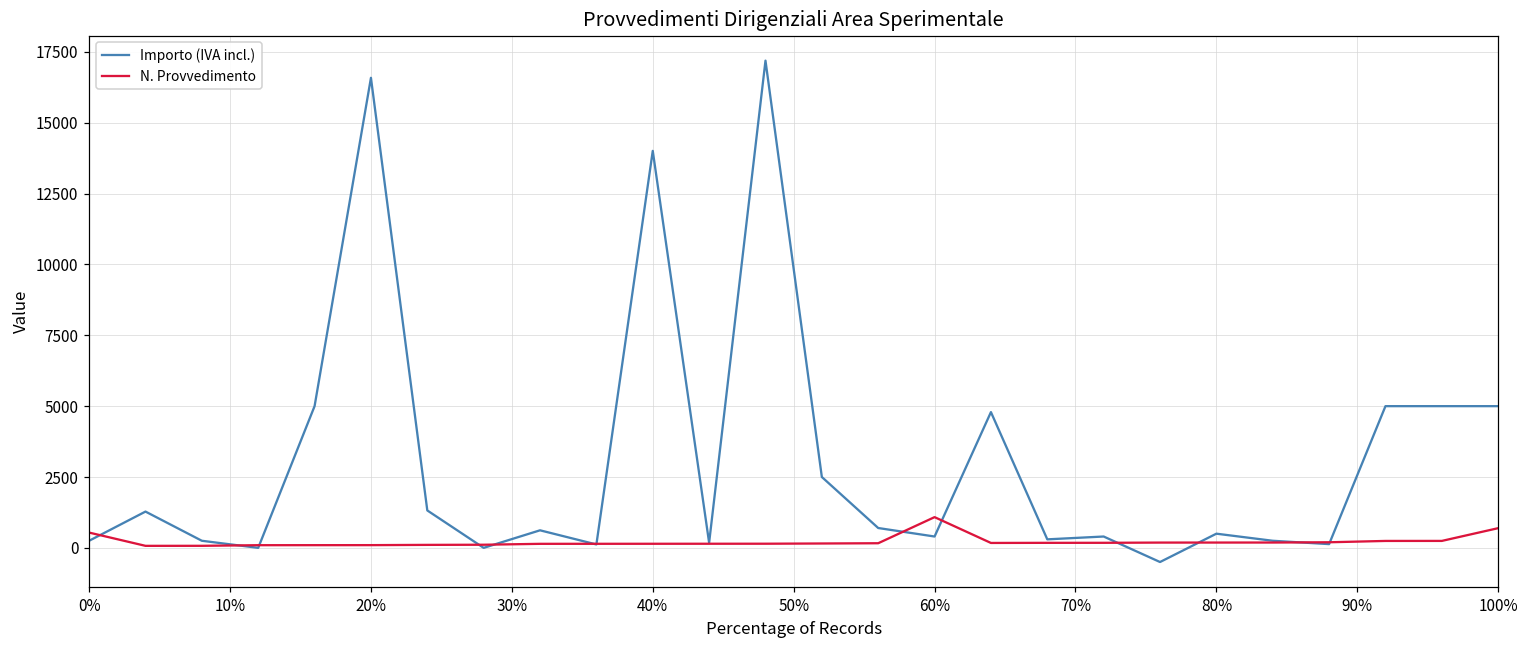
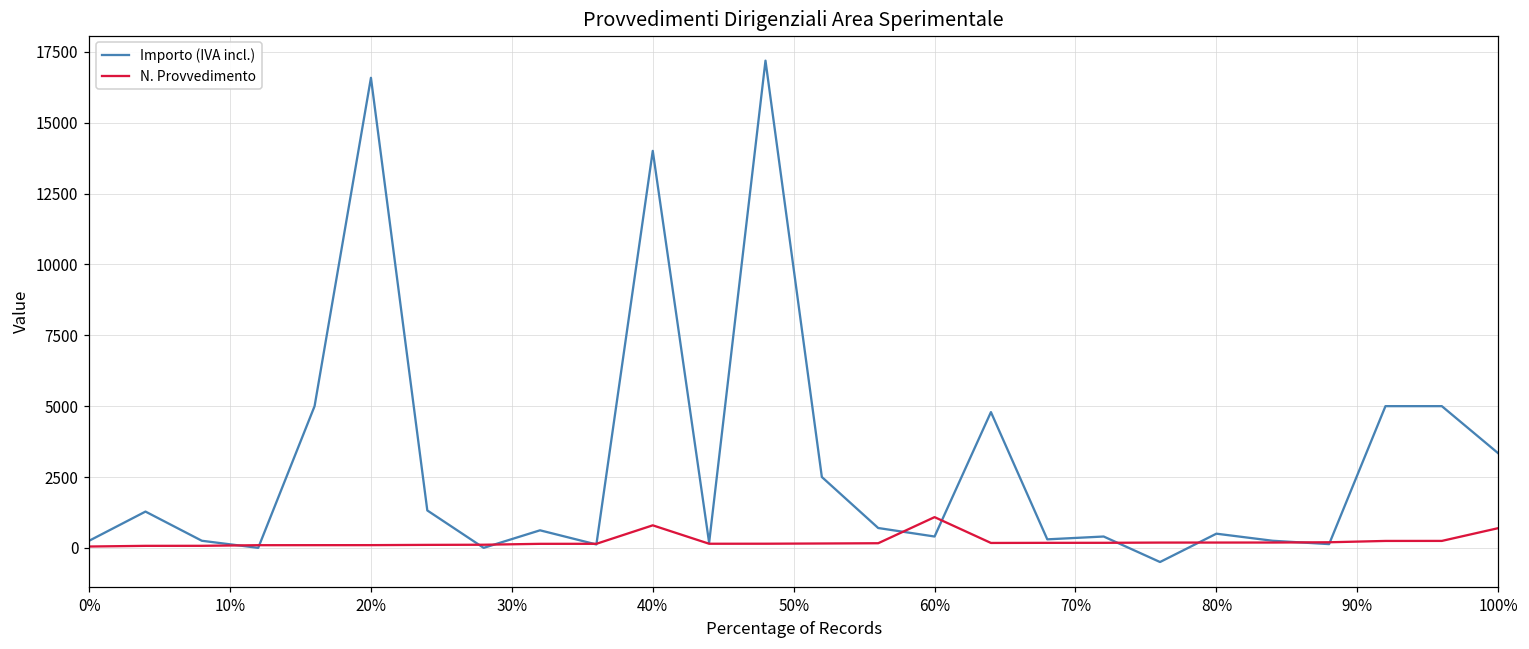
  {
    "Importo (IVA incl.)": {
      "0%": 300,
      "20%": 16600,
      "40%": 14000,
      "60%": 400,
      "80%": 500,
-     "100%": 5000
+     "100%": 3300
    },
    "N. Provvedimento": {
-     "0%": 500,
+     "0%": 0,
      "20%": 100,
-     "40%": 100,
+     "40%": 800,
      "60%": 1100,
      "80%": 200,
      "100%": 700
    }
  }
